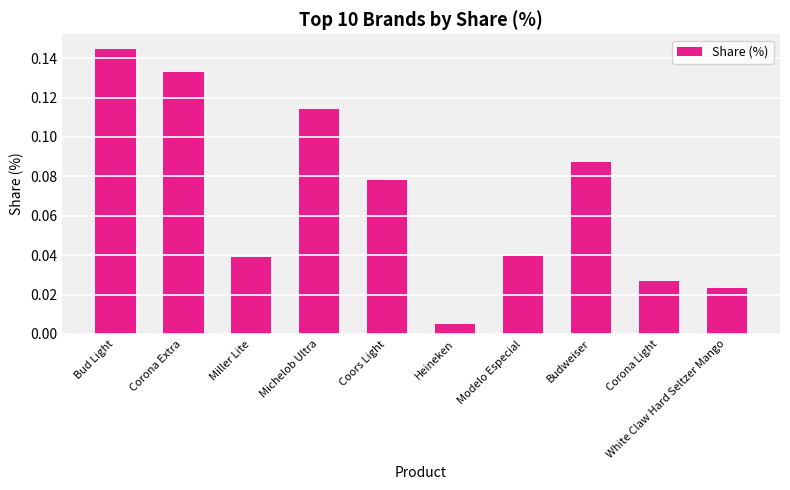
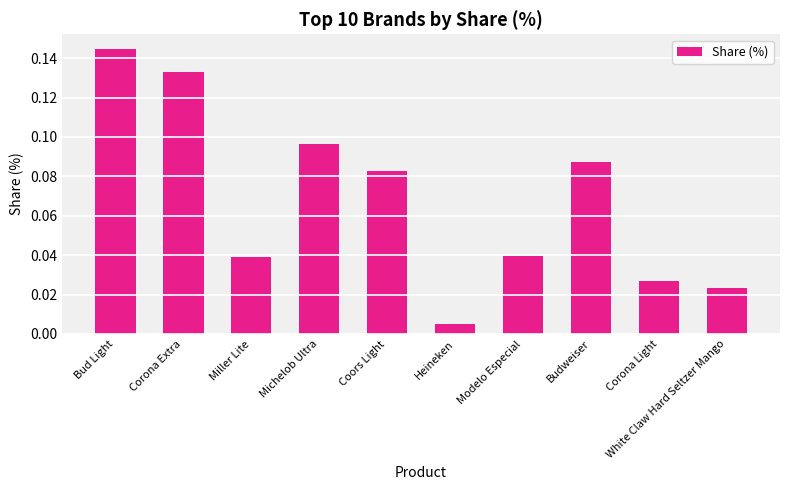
  {
    "Bud Light": 0.145,
    "Corona Extra": 0.133,
    "Miller Lite": 0.039,
-   "Michelob Ultra": 0.114,
-   "Coors Light": 0.078,
+   "Michelob Ultra": 0.096,
+   "Coors Light": 0.083,
    "Heineken": 0.005,
    "Modelo Especial": 0.040,
    "Budweiser": 0.087,
    "Corona Light": 0.027,
    "White Claw Hard Seltzer Mango": 0.023
  }
